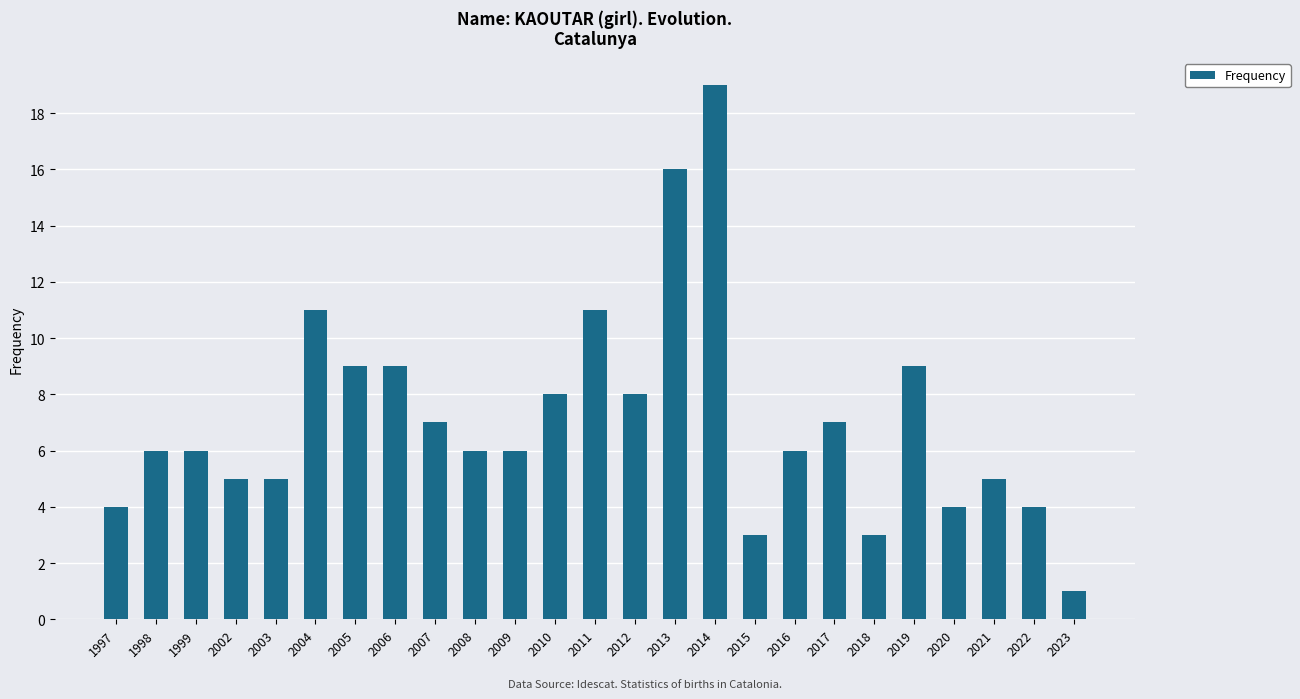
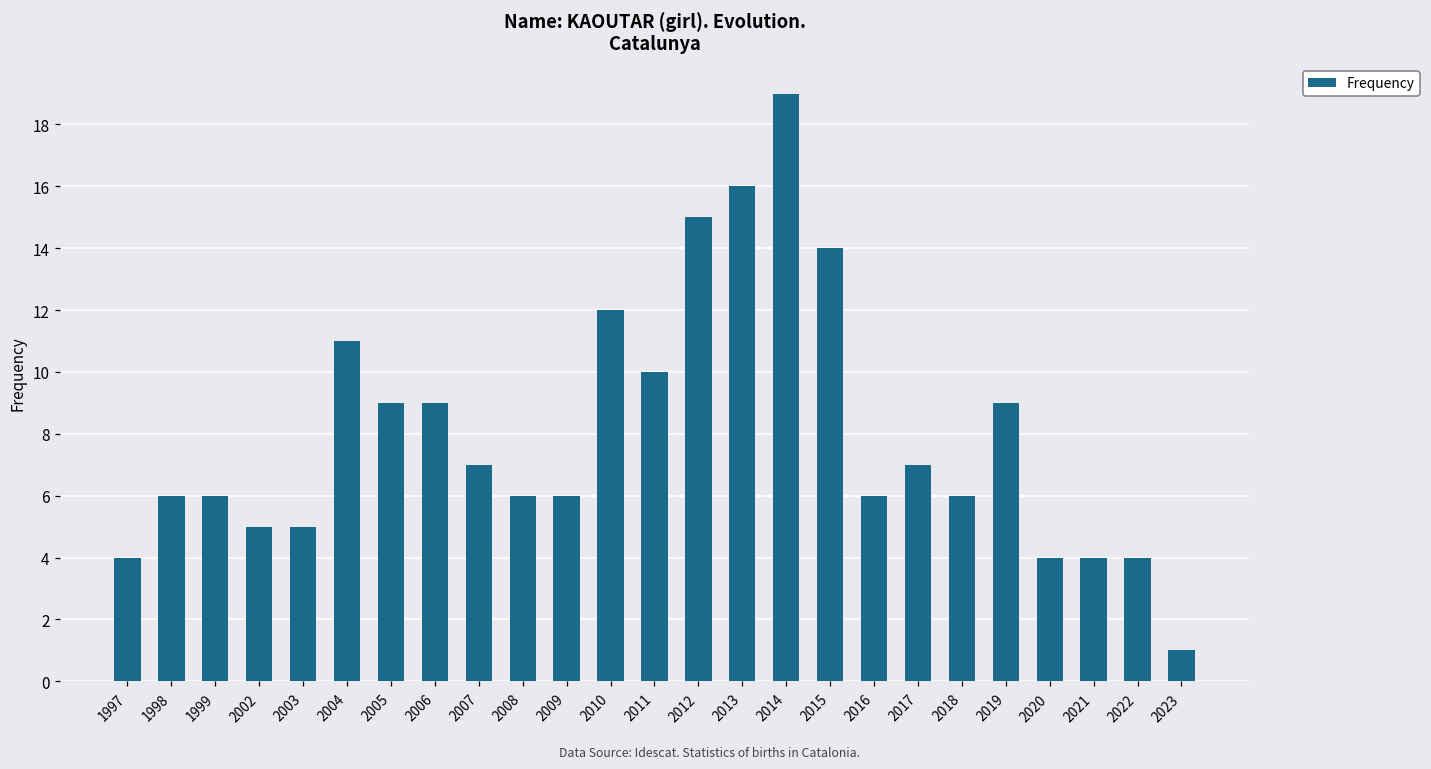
  {
    "1997": 4,
    "1998": 6,
    "1999": 6,
    "2002": 5,
    "2003": 5,
    "2004": 11,
    "2005": 9,
    "2006": 9,
    "2007": 7,
    "2008": 6,
    "2009": 6,
-   "2010": 8,
-   "2011": 11,
-   "2012": 8,
+   "2010": 12,
+   "2011": 10,
+   "2012": 15,
    "2013": 16,
    "2014": 19,
-   "2015": 3,
+   "2015": 14,
    "2016": 6,
    "2017": 7,
-   "2018": 3,
+   "2018": 6,
    "2019": 9,
    "2020": 4,
-   "2021": 5,
+   "2021": 4,
    "2022": 4,
    "2023": 1
  }
